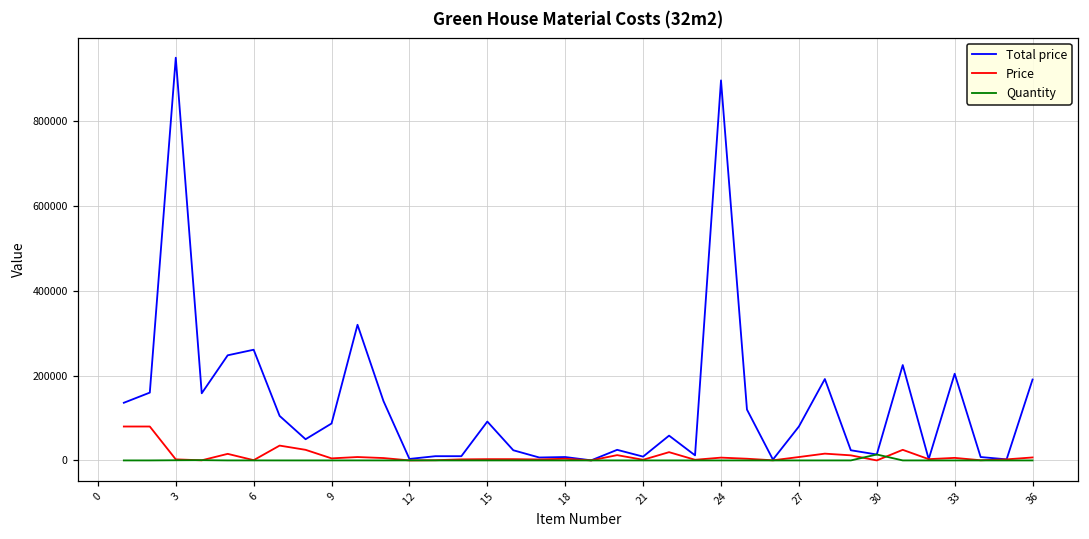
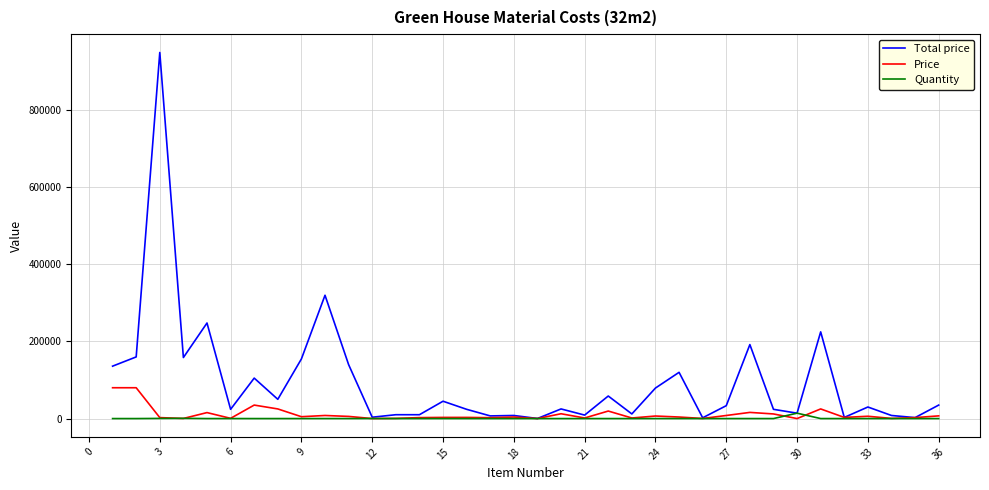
  {
    "Total price": {
      "3": 950000,
-     "6": 260000,
-     "9": 90000,
-     "15": 90000,
+     "6": 20000,
+     "9": 150000,
+     "15": 50000,
      "21": 10000,
-     "24": 900000,
-     "27": 80000,
-     "33": 200000,
-     "36": 190000
+     "24": 80000,
+     "27": 30000,
+     "33": 30000,
+     "36": 40000
    },
    "Price": {
      "24": 10000,
      "27": 10000,
      "30": 0,
      "36": 10000
    },
    "Quantity": {
      "24": 0,
      "27": 0,
      "36": 0
    }
  }
